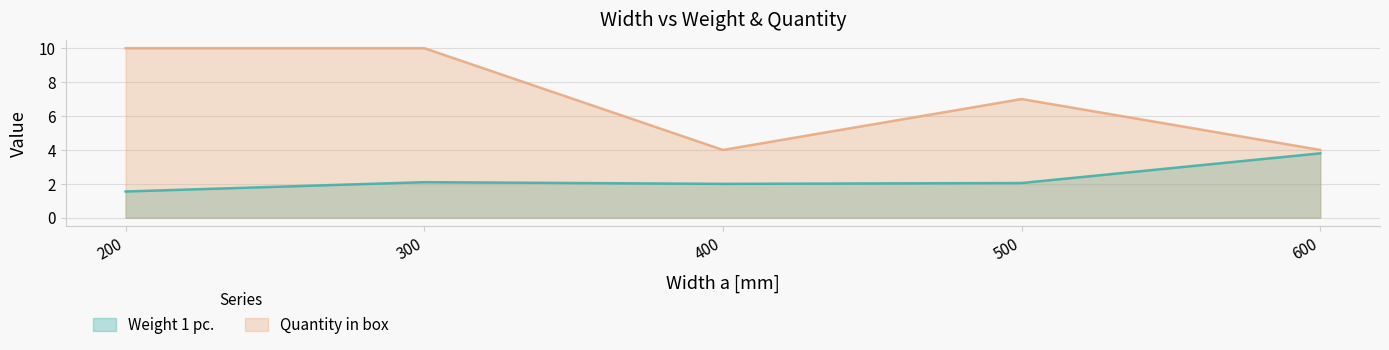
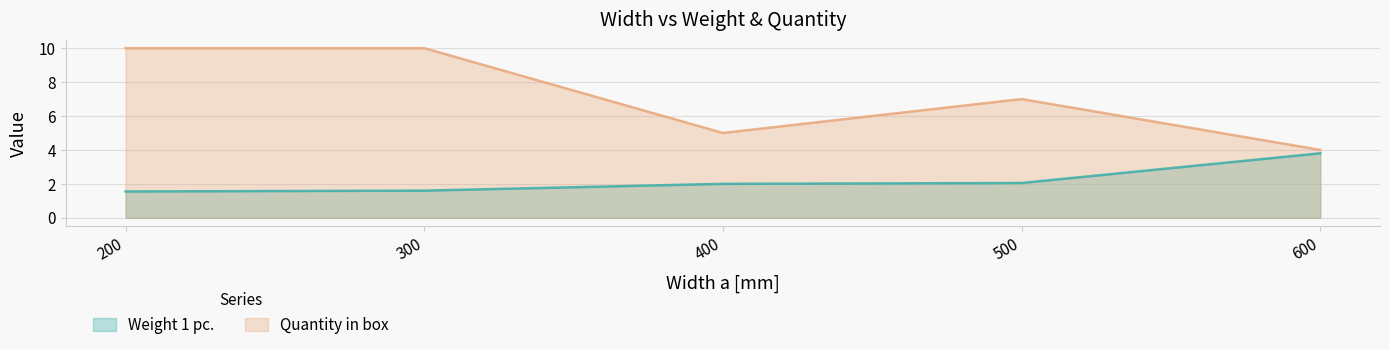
  {
    "Weight 1 pc.": {
      "200": 1.6,
-     "300": 2.1,
+     "300": 1.6,
      "400": 2.0,
      "500": 2.1,
      "600": 3.8
    },
    "Quantity in box": {
      "200": 10,
      "300": 10,
-     "400": 4,
+     "400": 5,
      "500": 7,
      "600": 4
    }
  }
